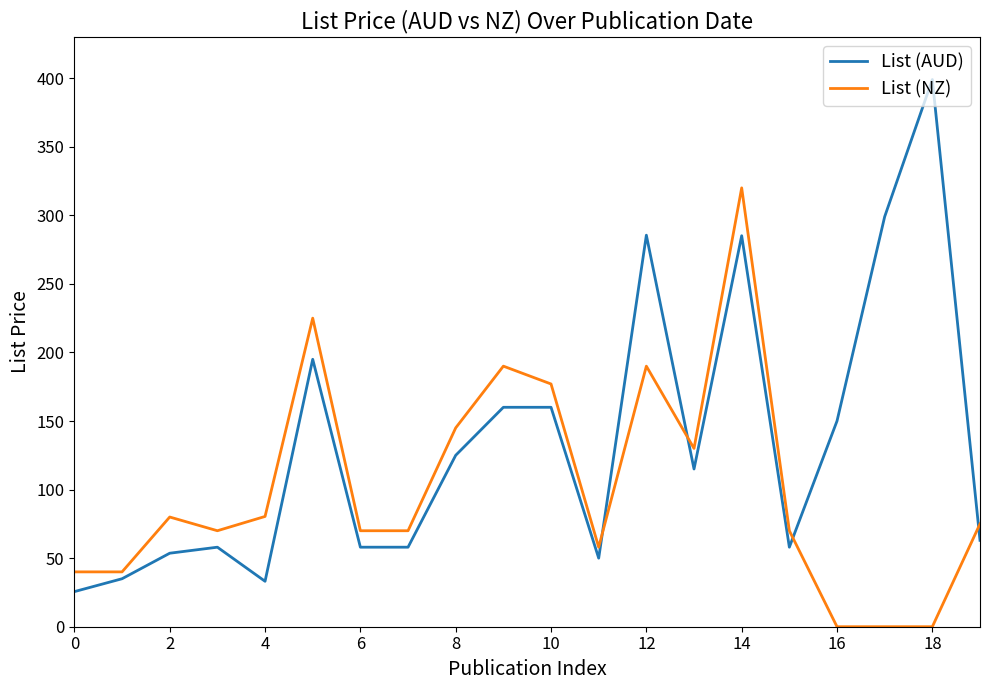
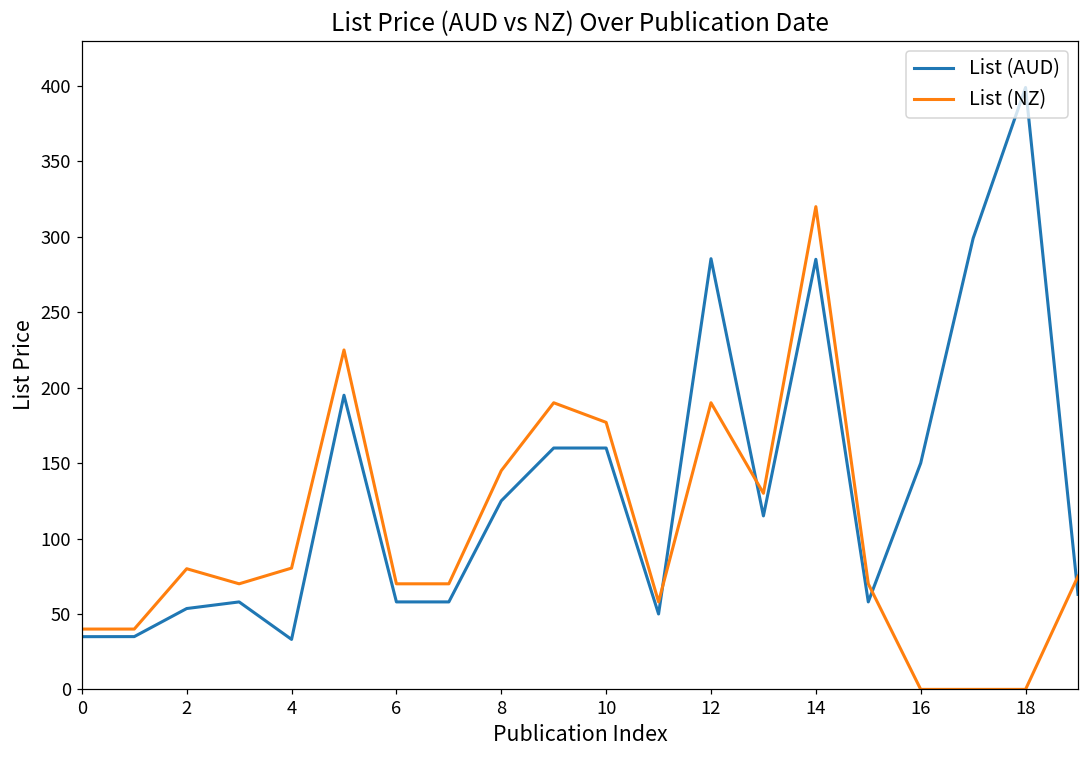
  {
    "List (AUD)": {
-     "0": 26,
+     "0": 35,
      "2": 54,
      "4": 33,
      "6": 58,
      "8": 125,
      "10": 160,
      "12": 286,
      "14": 285,
      "16": 150
    },
    "List (NZ)": {
      "0": 40,
      "2": 80,
      "4": 80,
      "6": 70,
      "8": 145,
      "10": 177,
      "12": 190,
      "14": 320,
      "16": 0,
      "18": 0
    }
  }
